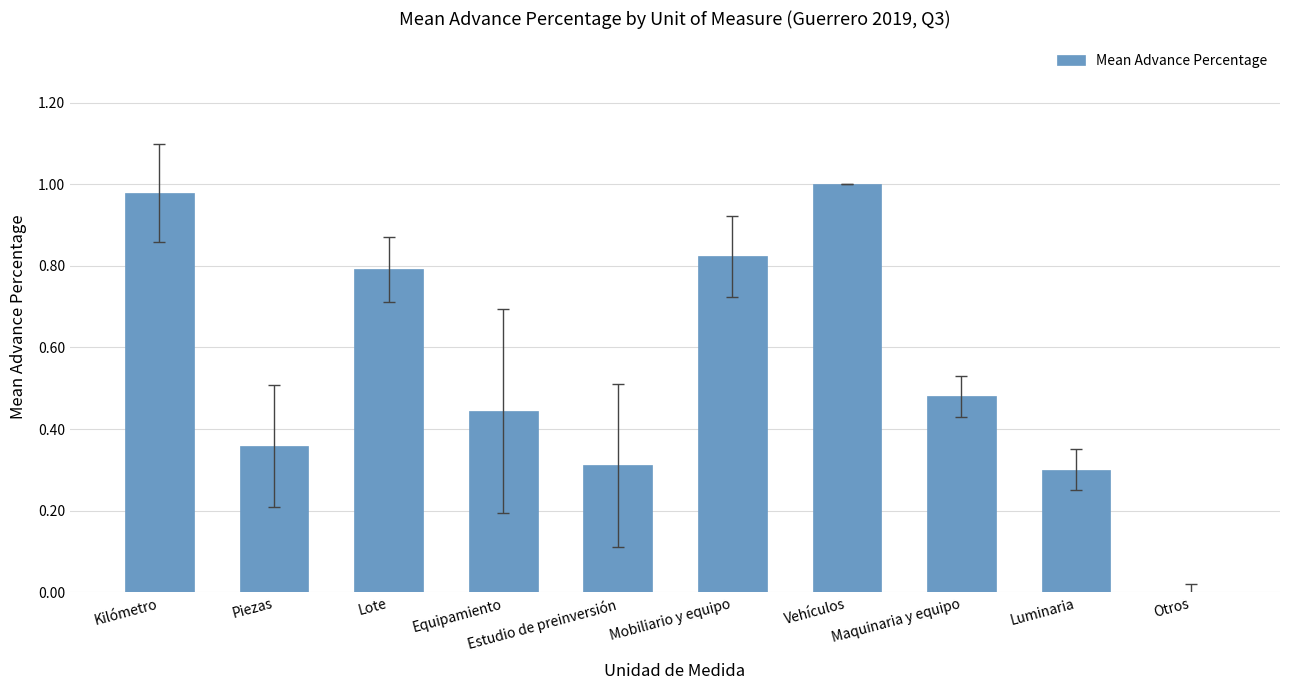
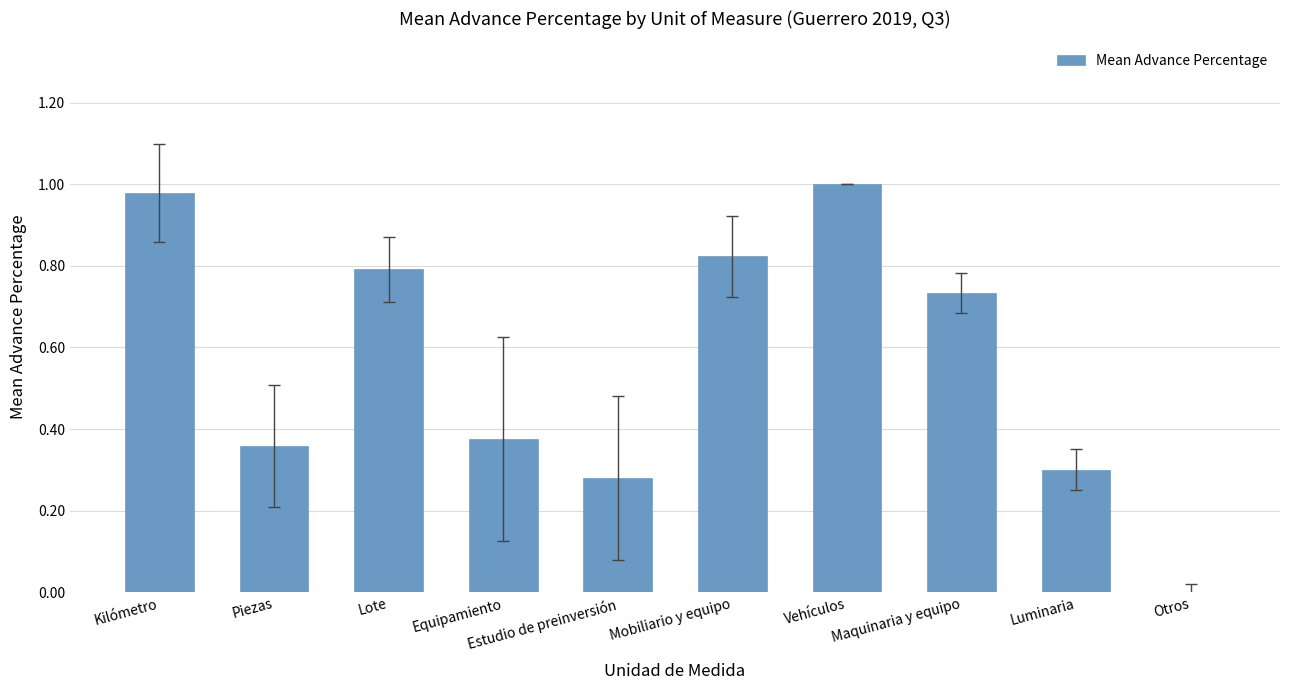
  {
    "Mean Advance Percentage": {
      "Kilómetro": 0.98,
      "Piezas": 0.36,
      "Lote": 0.79,
-     "Equipamiento": 0.45,
-     "Estudio de preinversión": 0.31,
+     "Equipamiento": 0.38,
+     "Estudio de preinversión": 0.28,
      "Mobiliario y equipo": 0.82,
      "Vehículos": 1.00,
-     "Maquinaria y equipo": 0.48,
+     "Maquinaria y equipo": 0.73,
      "Luminaria": 0.30,
      "Otros": 0.00
    }
  }
